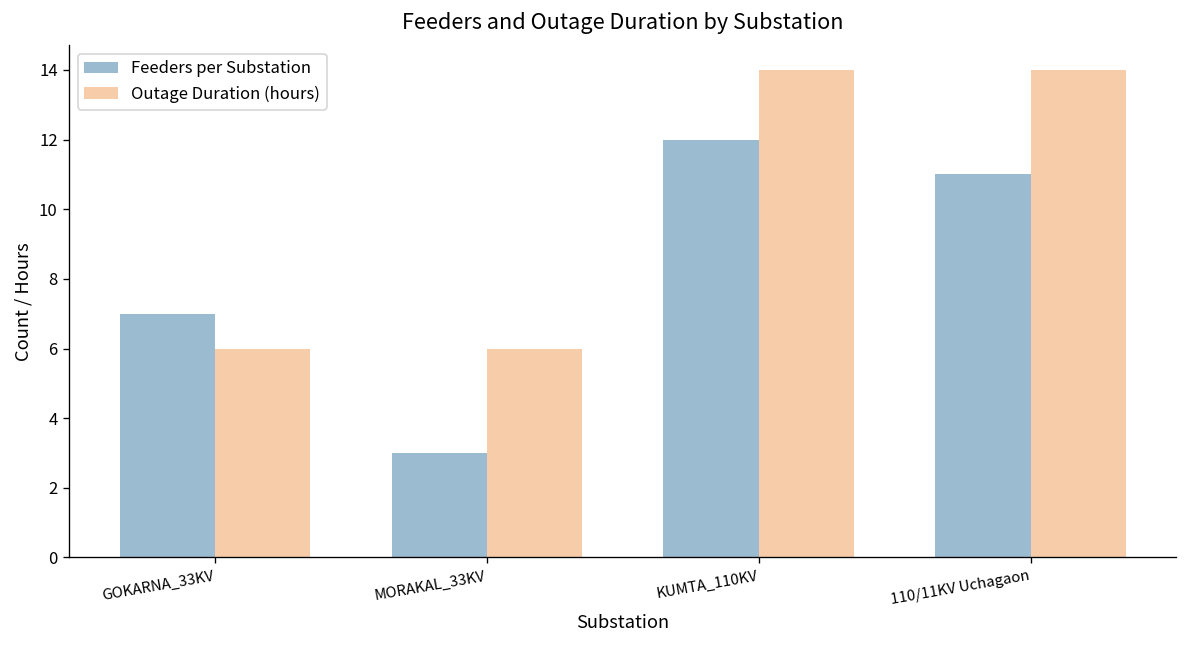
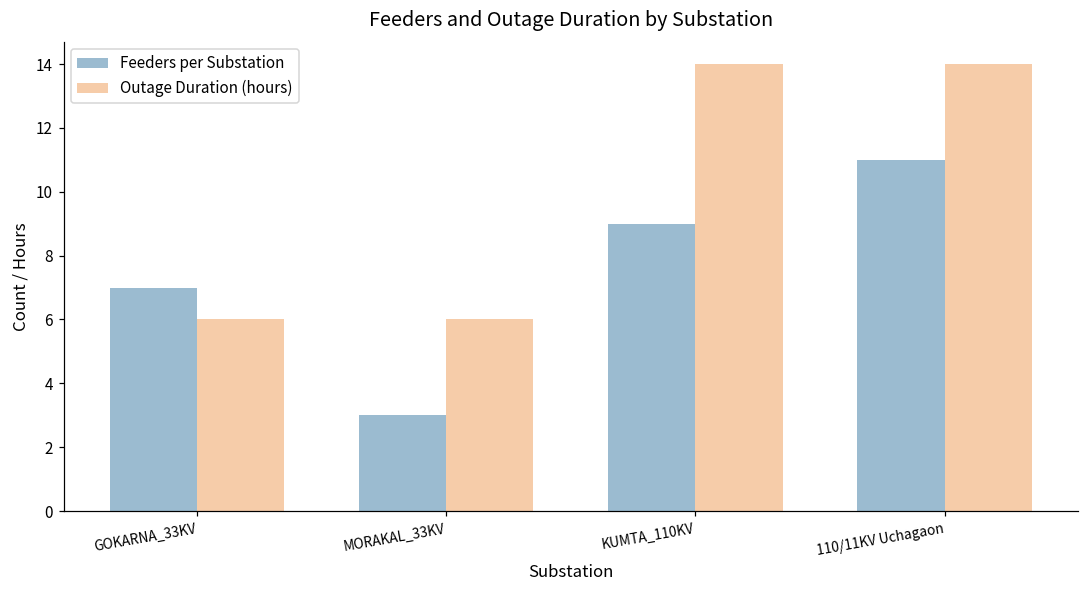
  {
    "Feeders per Substation": {
      "GOKARNA_33KV": 7,
      "MORAKAL_33KV": 3,
-     "KUMTA_110KV": 12,
+     "KUMTA_110KV": 9,
      "110/11KV Uchagaon": 11
    },
    "Outage Duration (hours)": {
      "GOKARNA_33KV": 6,
      "MORAKAL_33KV": 6,
      "KUMTA_110KV": 14,
      "110/11KV Uchagaon": 14
    }
  }
